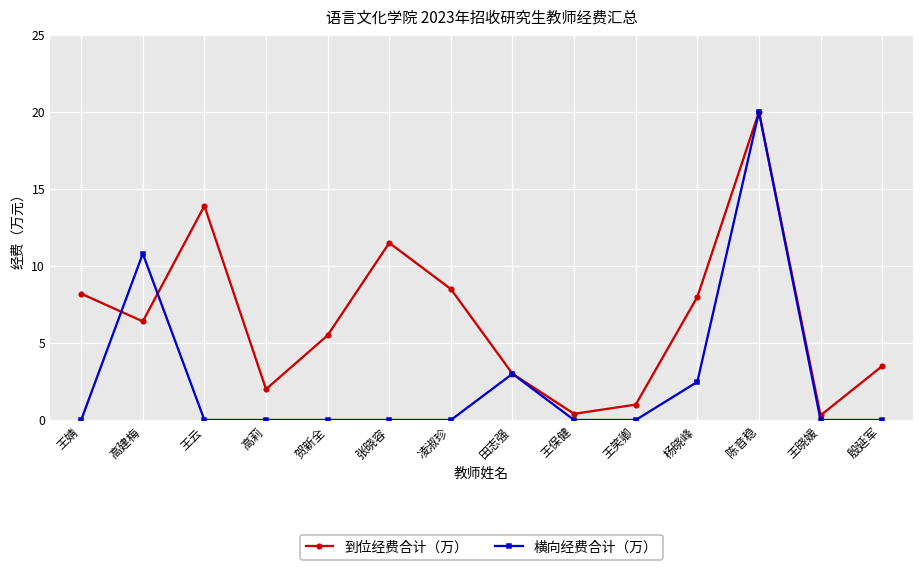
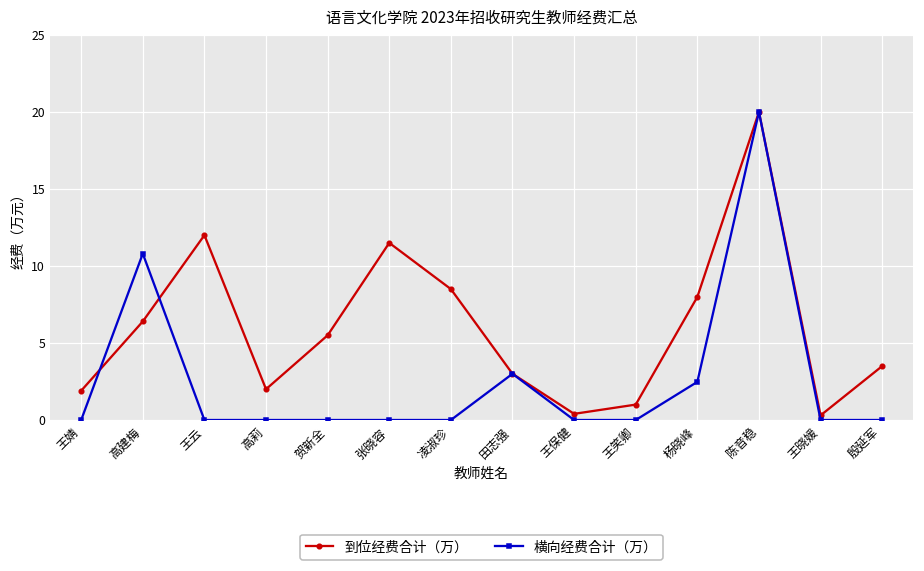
  {
    "到位经费合计（万）": {
-     "王婧": 8.2,
+     "王婧": 1.9,
      "高建梅": 6.4,
-     "王云": 13.9,
+     "王云": 12.0,
      "高莉": 2.0,
      "贺新全": 5.5,
      "张晓容": 11.5,
      "凌淑珍": 8.5,
      "王保健": 0.4,
      "王笑卿": 1.0,
      "杨晓峰": 8.0,
      "王晓媛": 0.3,
      "殷延军": 3.5
    },
    "横向经费合计（万）": {
      "王婧": 0.0,
      "高建梅": 10.8,
      "王云": 0.0,
      "高莉": 0.0,
      "贺新全": 0.0,
      "张晓容": 0.0,
      "凌淑珍": 0.0,
      "王保健": 0.0,
      "王笑卿": 0.0,
      "杨晓峰": 2.5,
      "王晓媛": 0.0,
      "殷延军": 0.0
    }
  }
